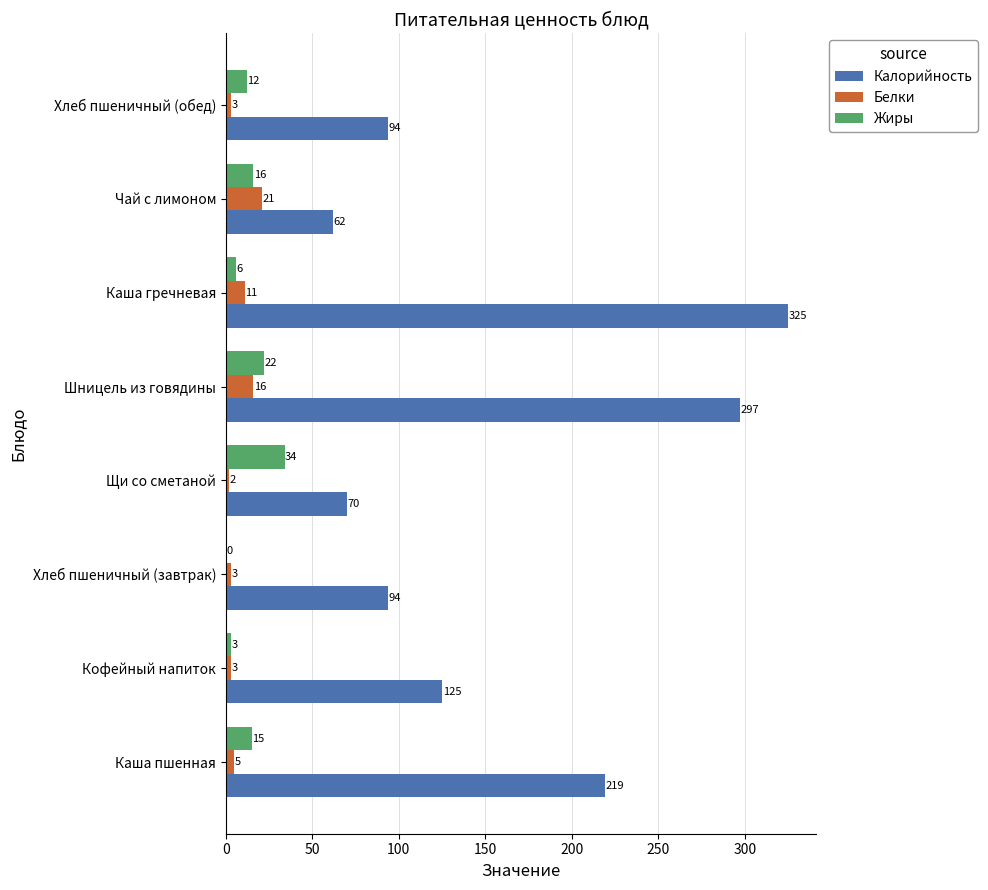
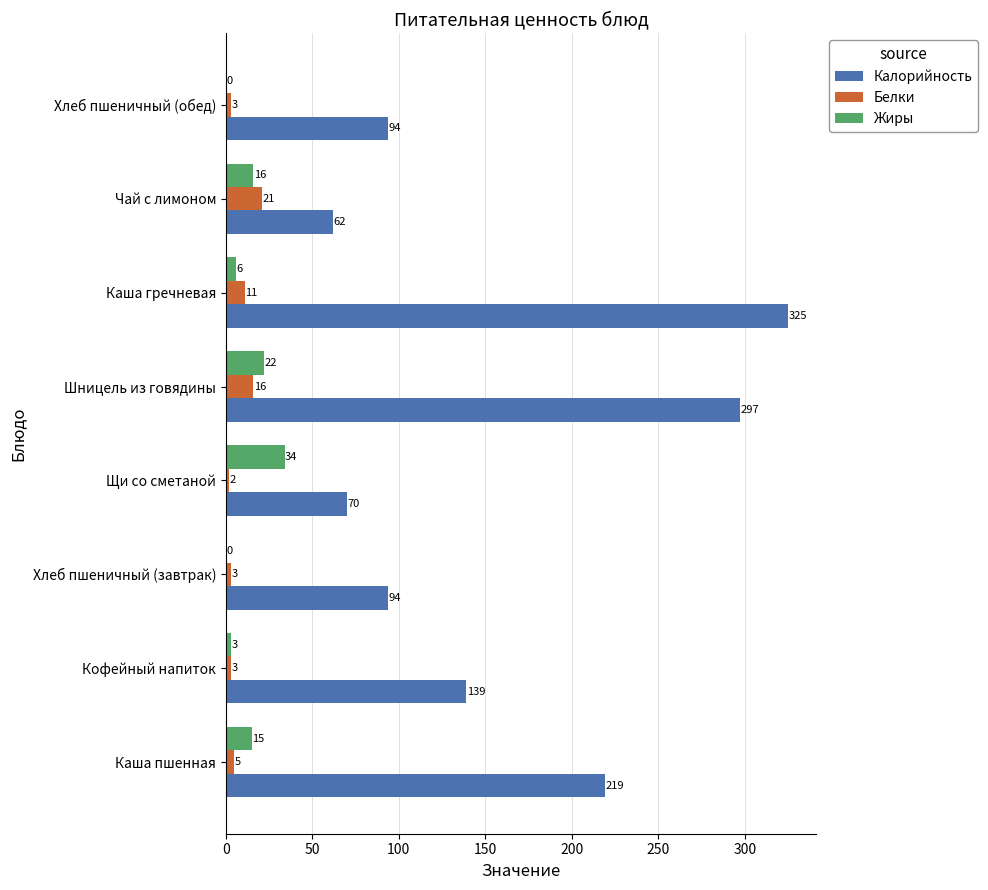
  {
    "Калорийность": {
      "Хлеб пшеничный (обед)": 94,
      "Чай с лимоном": 62,
      "Каша гречневая": 325,
      "Шницель из говядины": 297,
      "Щи со сметаной": 70,
      "Хлеб пшеничный (завтрак)": 94,
-     "Кофейный напиток": 125,
+     "Кофейный напиток": 139,
      "Каша пшенная": 219
    },
    "Белки": {
      "Хлеб пшеничный (обед)": 3,
      "Чай с лимоном": 21,
      "Каша гречневая": 11,
      "Шницель из говядины": 16,
      "Щи со сметаной": 2,
      "Хлеб пшеничный (завтрак)": 3,
      "Кофейный напиток": 3,
      "Каша пшенная": 5
    },
    "Жиры": {
-     "Хлеб пшеничный (обед)": 12,
+     "Хлеб пшеничный (обед)": 0,
      "Чай с лимоном": 16,
      "Каша гречневая": 6,
      "Шницель из говядины": 22,
      "Щи со сметаной": 34,
      "Хлеб пшеничный (завтрак)": 0,
      "Кофейный напиток": 3,
      "Каша пшенная": 15
    }
  }
